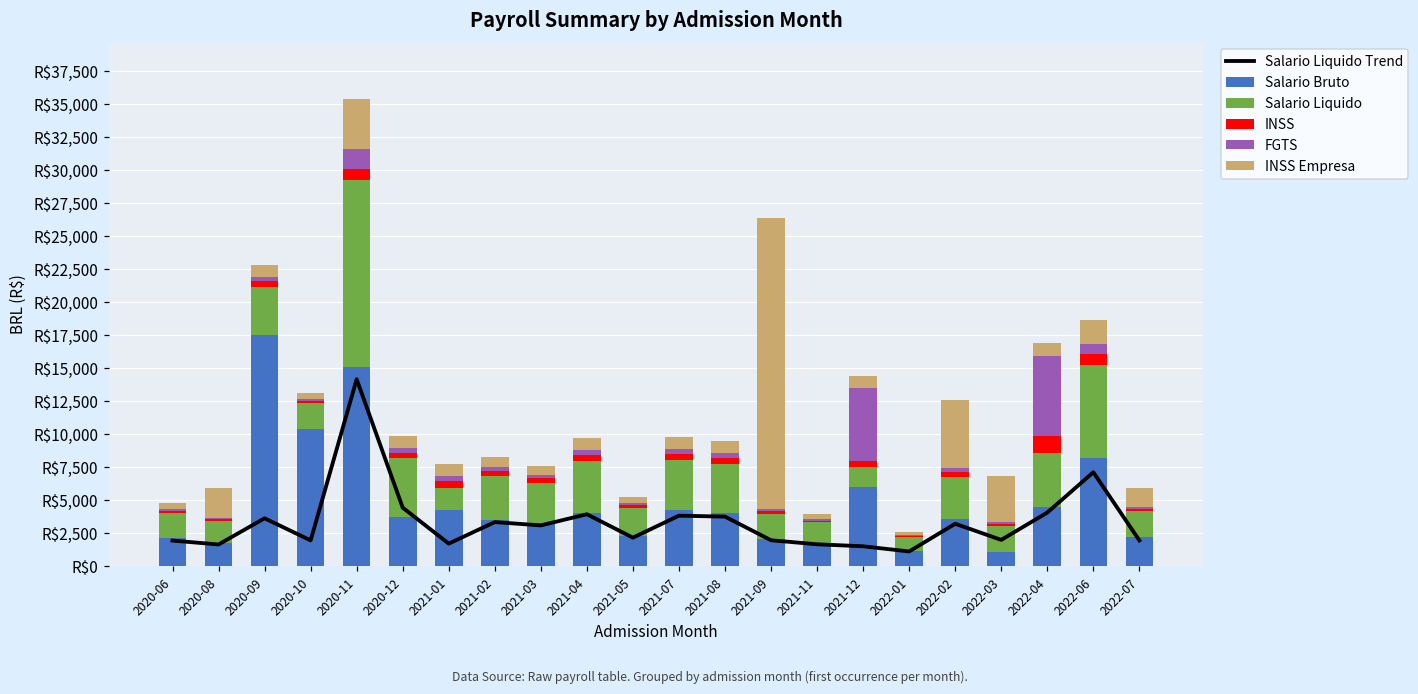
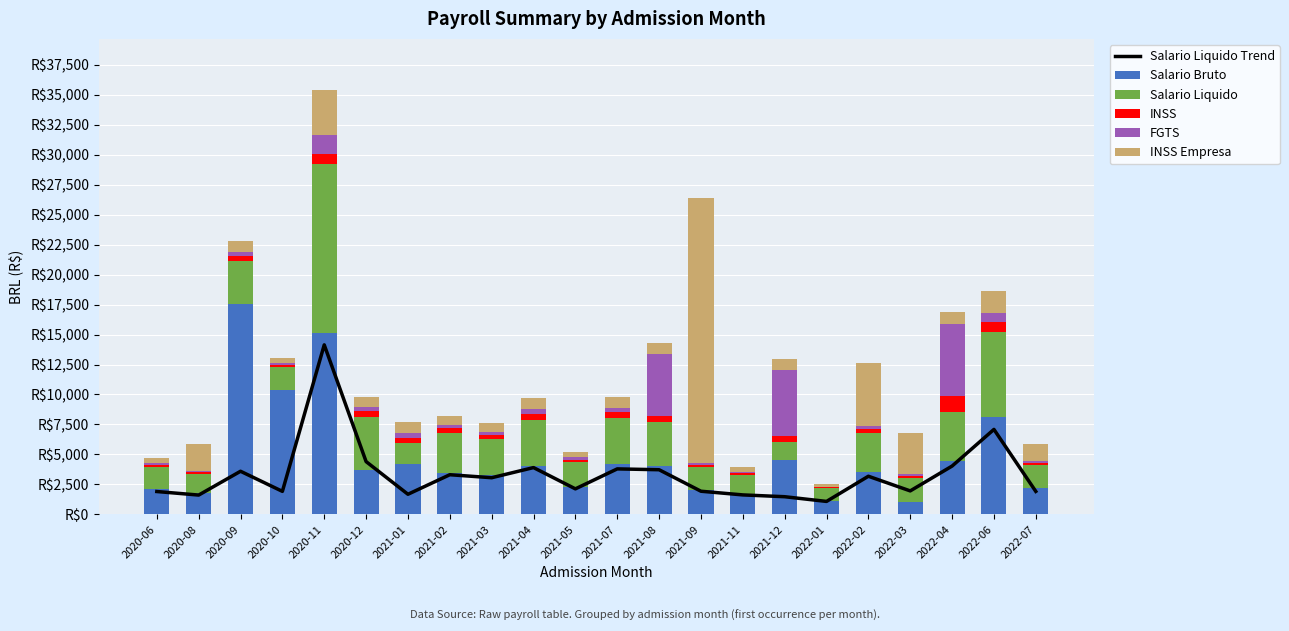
  {
    "Salario Liquido Trend": {
      "2020-06": "R$1,900",
      "2020-08": "R$1,600",
      "2020-09": "R$3,600",
      "2020-10": "R$1,900",
      "2020-11": "R$14,100",
      "2020-12": "R$4,400",
      "2021-01": "R$1,700",
      "2021-02": "R$3,300",
      "2021-03": "R$3,100",
      "2021-04": "R$3,900",
      "2021-05": "R$2,100",
      "2021-07": "R$3,800",
      "2021-08": "R$3,700",
      "2021-09": "R$1,900",
      "2021-11": "R$1,600",
      "2021-12": "R$1,500",
      "2022-01": "R$1,100",
      "2022-02": "R$3,200",
      "2022-03": "R$2,000",
      "2022-04": "R$4,000",
      "2022-06": "R$7,100",
      "2022-07": "R$1,900"
    },
    "Salario Bruto": {
      "2020-06": "R$2,100",
      "2020-08": "R$1,800",
      "2020-09": "R$17,500",
      "2020-10": "R$10,400",
      "2020-11": "R$15,100",
      "2020-12": "R$3,700",
      "2021-01": "R$4,200",
      "2021-02": "R$3,500",
      "2021-03": "R$3,200",
      "2021-04": "R$4,000",
      "2021-05": "R$2,300",
      "2021-07": "R$4,200",
      "2021-08": "R$4,000",
      "2021-09": "R$2,000",
      "2021-11": "R$1,700",
-     "2021-12": "R$6,000",
+     "2021-12": "R$4,500",
      "2022-01": "R$1,100",
      "2022-02": "R$3,600",
      "2022-03": "R$1,000",
      "2022-04": "R$4,500",
      "2022-06": "R$8,200",
      "2022-07": "R$2,200"
    },
    "Salario Liquido": {
      "2020-06": "R$1,900",
      "2020-08": "R$1,600",
      "2020-09": "R$3,600",
      "2020-10": "R$1,900",
      "2020-11": "R$14,100",
      "2020-12": "R$4,400",
      "2021-01": "R$1,700",
      "2021-02": "R$3,300",
      "2021-03": "R$3,100",
      "2021-04": "R$3,900",
      "2021-05": "R$2,100",
      "2021-07": "R$3,800",
      "2021-08": "R$3,700",
      "2021-09": "R$1,900",
      "2021-11": "R$1,600",
      "2021-12": "R$1,500",
      "2022-01": "R$1,100",
      "2022-02": "R$3,200",
      "2022-03": "R$2,000",
      "2022-04": "R$4,000",
      "2022-06": "R$7,100",
      "2022-07": "R$1,900"
    },
    "INSS": {
      "2020-09": "R$500",
      "2020-11": "R$800",
      "2020-12": "R$400",
      "2021-01": "R$500",
      "2021-02": "R$400",
      "2021-03": "R$300",
      "2021-04": "R$500",
      "2021-07": "R$500",
      "2021-08": "R$500",
      "2021-12": "R$500",
      "2022-02": "R$300",
      "2022-04": "R$1,300",
      "2022-06": "R$800"
    },
    "FGTS": {
      "2020-09": "R$400",
      "2020-11": "R$1,500",
      "2020-12": "R$400",
      "2021-01": "R$400",
      "2021-02": "R$300",
      "2021-03": "R$300",
      "2021-04": "R$400",
      "2021-07": "R$400",
-     "2021-08": "R$400",
+     "2021-08": "R$5,200",
      "2021-12": "R$5,500",
      "2022-02": "R$300",
      "2022-04": "R$6,100",
      "2022-06": "R$700"
    },
    "INSS Empresa": {
      "2020-06": "R$400",
      "2020-08": "R$2,200",
      "2020-09": "R$900",
      "2020-10": "R$400",
      "2020-11": "R$3,800",
      "2020-12": "R$900",
      "2021-01": "R$900",
      "2021-02": "R$800",
      "2021-03": "R$700",
      "2021-04": "R$900",
      "2021-05": "R$500",
      "2021-07": "R$900",
      "2021-08": "R$900",
      "2021-09": "R$22,100",
      "2021-11": "R$400",
      "2021-12": "R$900",
      "2022-01": "R$200",
      "2022-02": "R$5,200",
      "2022-03": "R$3,400",
      "2022-04": "R$1,000",
      "2022-06": "R$1,800",
      "2022-07": "R$1,400"
    }
  }
